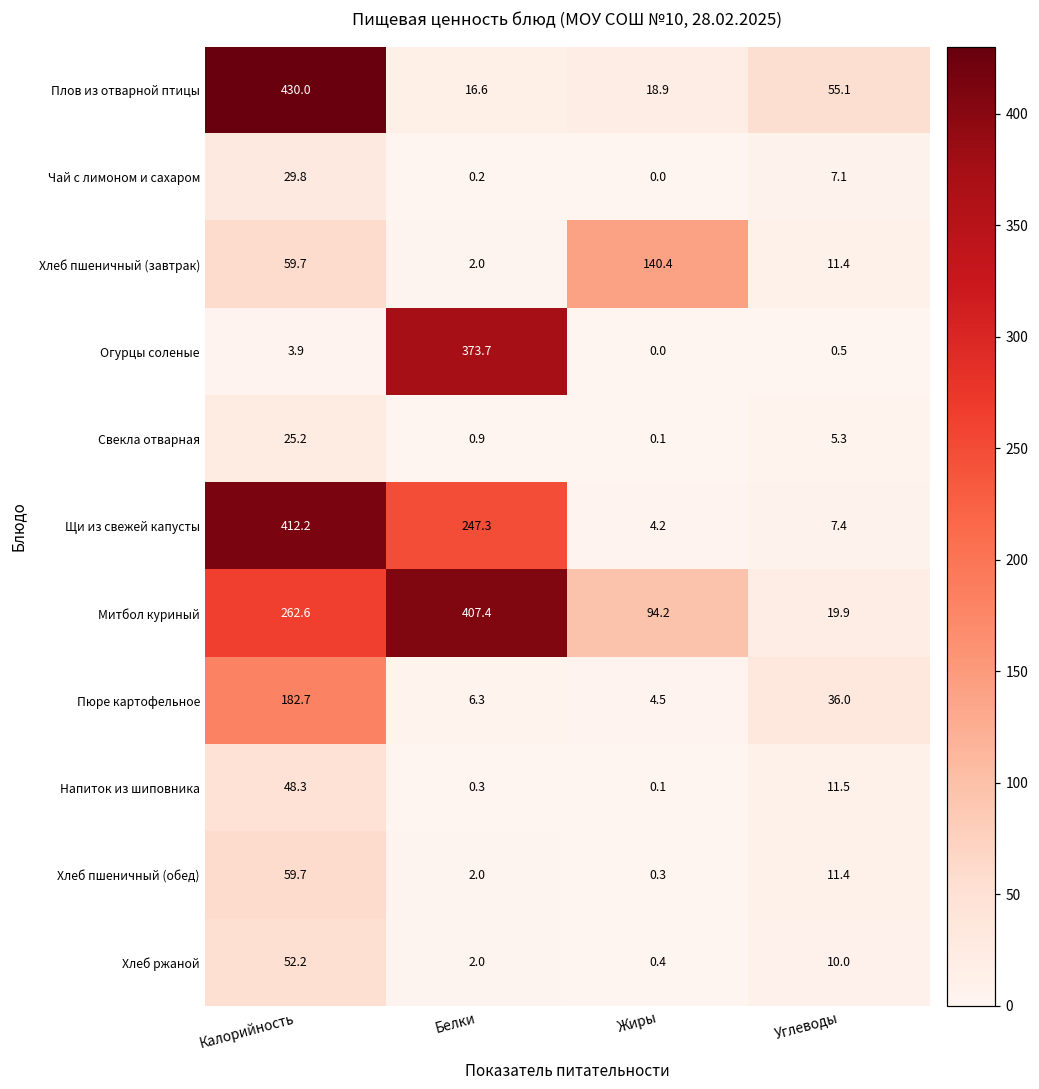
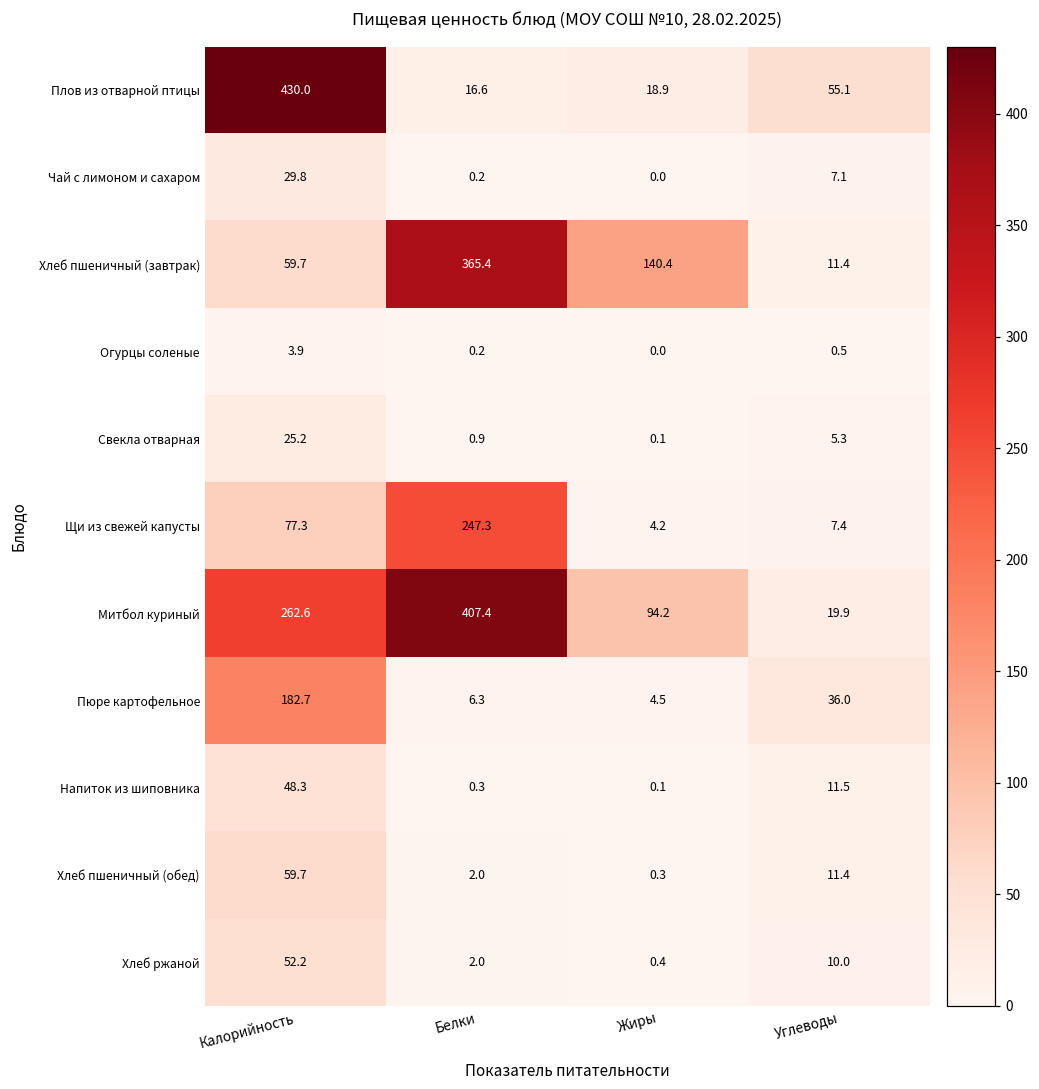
  {
    "Плов из отварной птицы": {
      "Калорийность": 430.0,
      "Белки": 16.6,
      "Жиры": 18.9,
      "Углеводы": 55.1
    },
    "Чай с лимоном и сахаром": {
      "Калорийность": 29.8,
      "Белки": 0.2,
      "Жиры": 0.0,
      "Углеводы": 7.1
    },
    "Хлеб пшеничный (завтрак)": {
      "Калорийность": 59.7,
-     "Белки": 2.0,
+     "Белки": 365.4,
      "Жиры": 140.4,
      "Углеводы": 11.4
    },
    "Огурцы соленые": {
      "Калорийность": 3.9,
-     "Белки": 373.7,
+     "Белки": 0.2,
      "Жиры": 0.0,
      "Углеводы": 0.5
    },
    "Свекла отварная": {
      "Калорийность": 25.2,
      "Белки": 0.9,
      "Жиры": 0.1,
      "Углеводы": 5.3
    },
    "Щи из свежей капусты": {
-     "Калорийность": 412.2,
+     "Калорийность": 77.3,
      "Белки": 247.3,
      "Жиры": 4.2,
      "Углеводы": 7.4
    },
    "Митбол куриный": {
      "Калорийность": 262.6,
      "Белки": 407.4,
      "Жиры": 94.2,
      "Углеводы": 19.9
    },
    "Пюре картофельное": {
      "Калорийность": 182.7,
      "Белки": 6.3,
      "Жиры": 4.5,
      "Углеводы": 36.0
    },
    "Напиток из шиповника": {
      "Калорийность": 48.3,
      "Белки": 0.3,
      "Жиры": 0.1,
      "Углеводы": 11.5
    },
    "Хлеб пшеничный (обед)": {
      "Калорийность": 59.7,
      "Белки": 2.0,
      "Жиры": 0.3,
      "Углеводы": 11.4
    },
    "Хлеб ржаной": {
      "Калорийность": 52.2,
      "Белки": 2.0,
      "Жиры": 0.4,
      "Углеводы": 10.0
    }
  }
